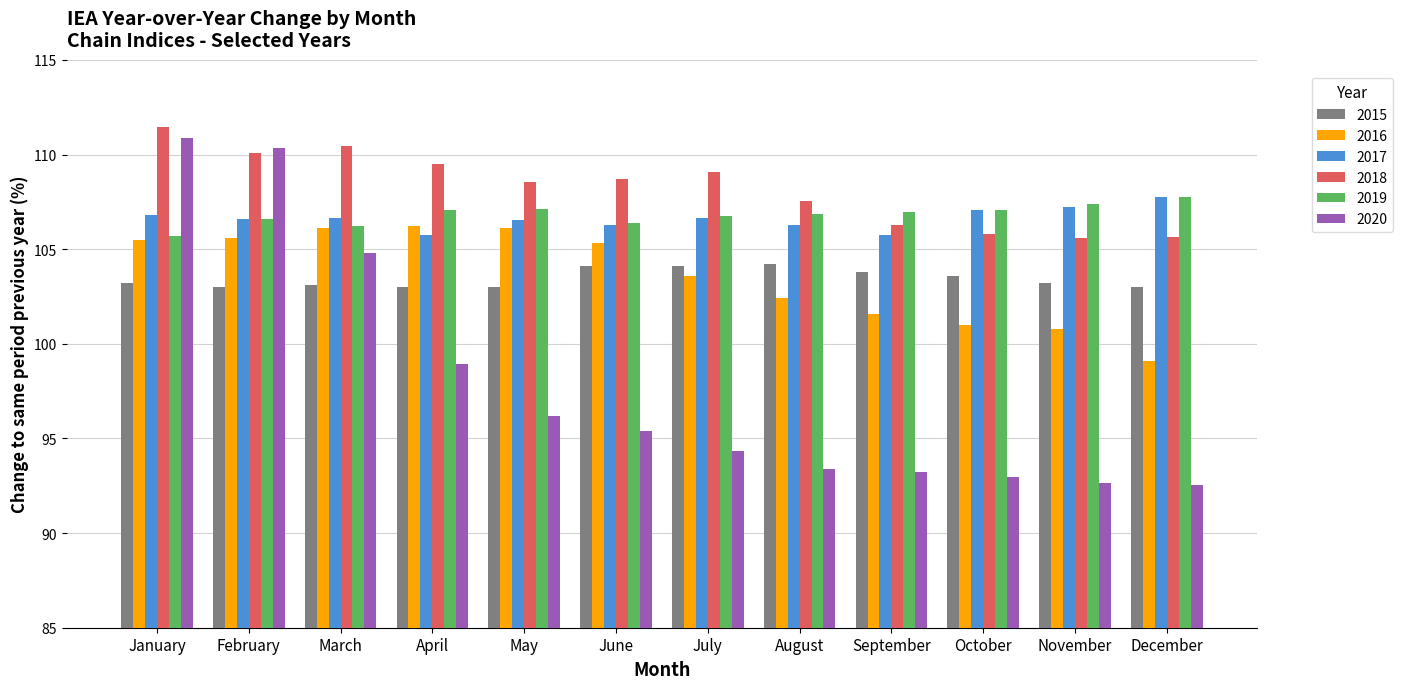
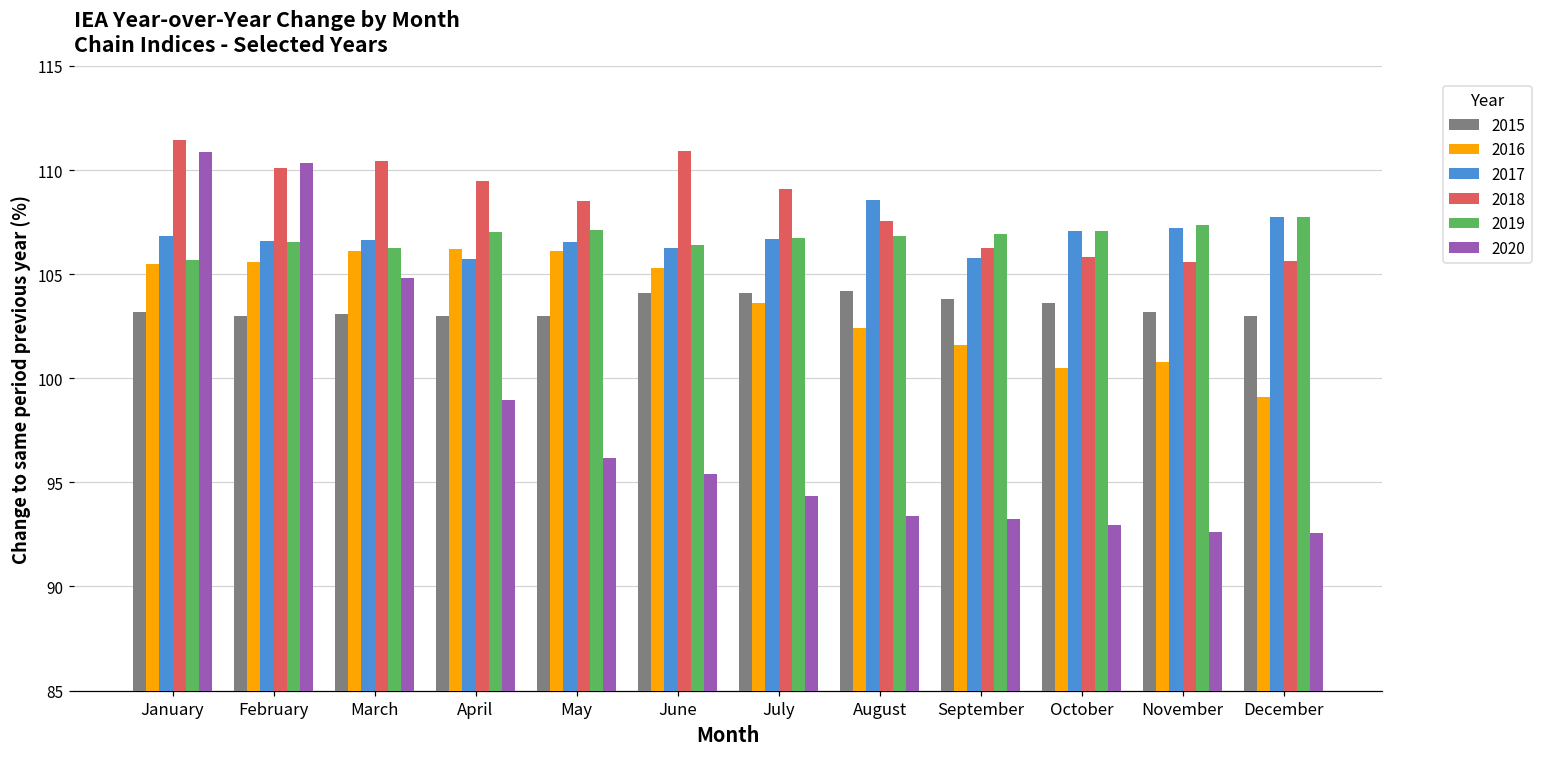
  {
    "2015": {
      "January": 103.2,
      "February": 103.0,
      "March": 103.1,
      "April": 103.0,
      "May": 103.0,
      "June": 104.1,
      "July": 104.1,
      "August": 104.2,
      "September": 103.8,
      "October": 103.6,
      "November": 103.2,
      "December": 103.0
    },
    "2016": {
      "January": 105.5,
      "February": 105.6,
      "March": 106.1,
      "April": 106.2,
      "May": 106.1,
      "June": 105.3,
      "July": 103.6,
      "August": 102.4,
      "September": 101.6,
-     "October": 101.0,
+     "October": 100.5,
      "November": 100.8,
      "December": 99.1
    },
    "2017": {
      "January": 106.8,
      "February": 106.6,
      "March": 106.7,
      "April": 105.7,
      "May": 106.6,
      "June": 106.3,
      "July": 106.7,
-     "August": 106.3,
+     "August": 108.5,
      "September": 105.8,
      "October": 107.1,
      "November": 107.2,
      "December": 107.7
    },
    "2018": {
      "January": 111.5,
      "February": 110.1,
      "March": 110.4,
      "April": 109.5,
      "May": 108.5,
-     "June": 108.7,
+     "June": 110.9,
      "July": 109.1,
      "August": 107.6,
      "September": 106.3,
      "October": 105.8,
      "November": 105.6,
      "December": 105.6
    },
    "2019": {
      "January": 105.7,
      "February": 106.6,
      "March": 106.2,
      "April": 107.0,
      "May": 107.1,
      "June": 106.4,
      "July": 106.7,
      "August": 106.9,
      "September": 106.9,
      "October": 107.1,
      "November": 107.4,
      "December": 107.8
    },
    "2020": {
      "January": 110.9,
      "February": 110.3,
      "March": 104.8,
      "April": 98.9,
      "May": 96.2,
      "June": 95.4,
      "July": 94.3,
      "August": 93.4,
      "September": 93.2,
      "October": 92.9,
      "November": 92.6,
      "December": 92.5
    }
  }
